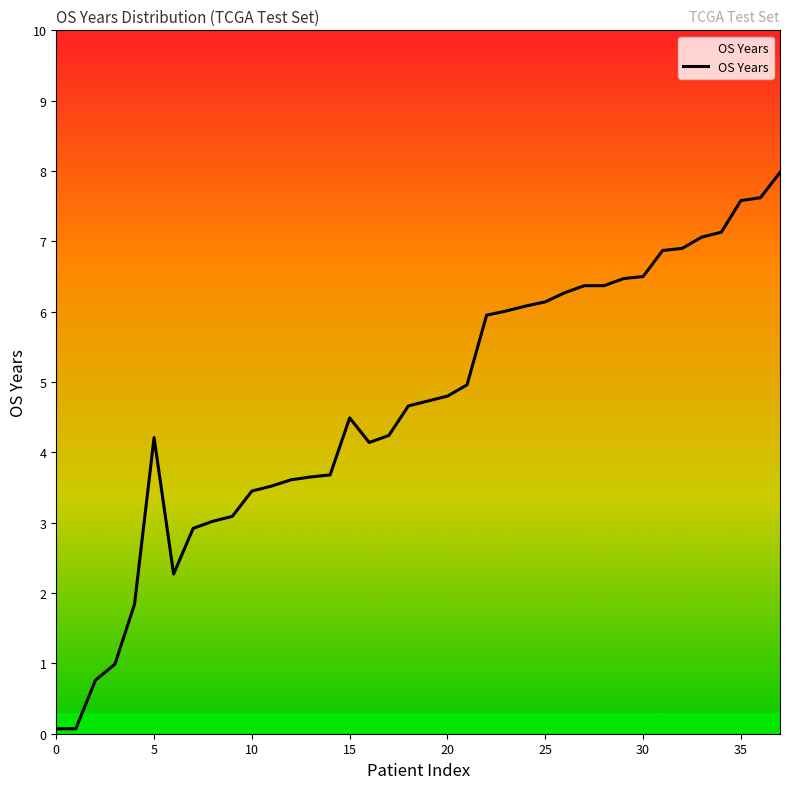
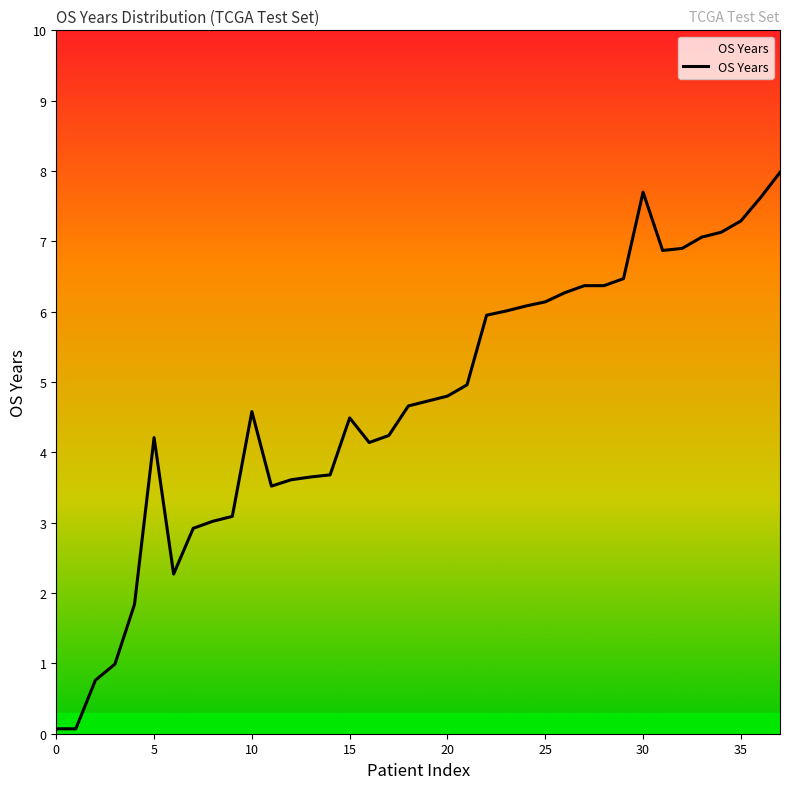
  {
    "5": 4.2,
-   "10": 3.5,
+   "10": 4.6,
    "15": 4.5,
    "20": 4.8,
    "25": 6.1,
-   "30": 6.5,
-   "35": 7.6
+   "30": 7.7,
+   "35": 7.3
  }
